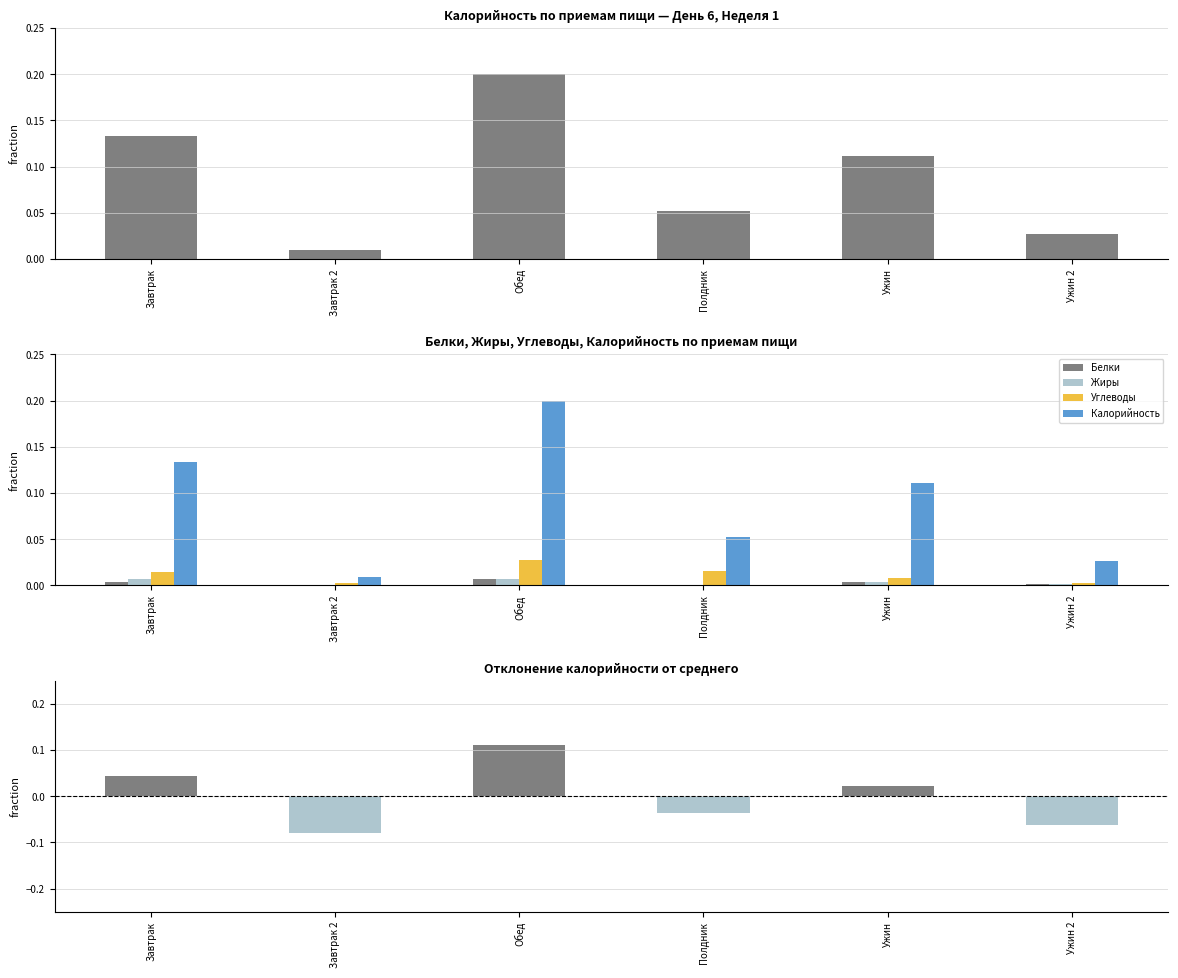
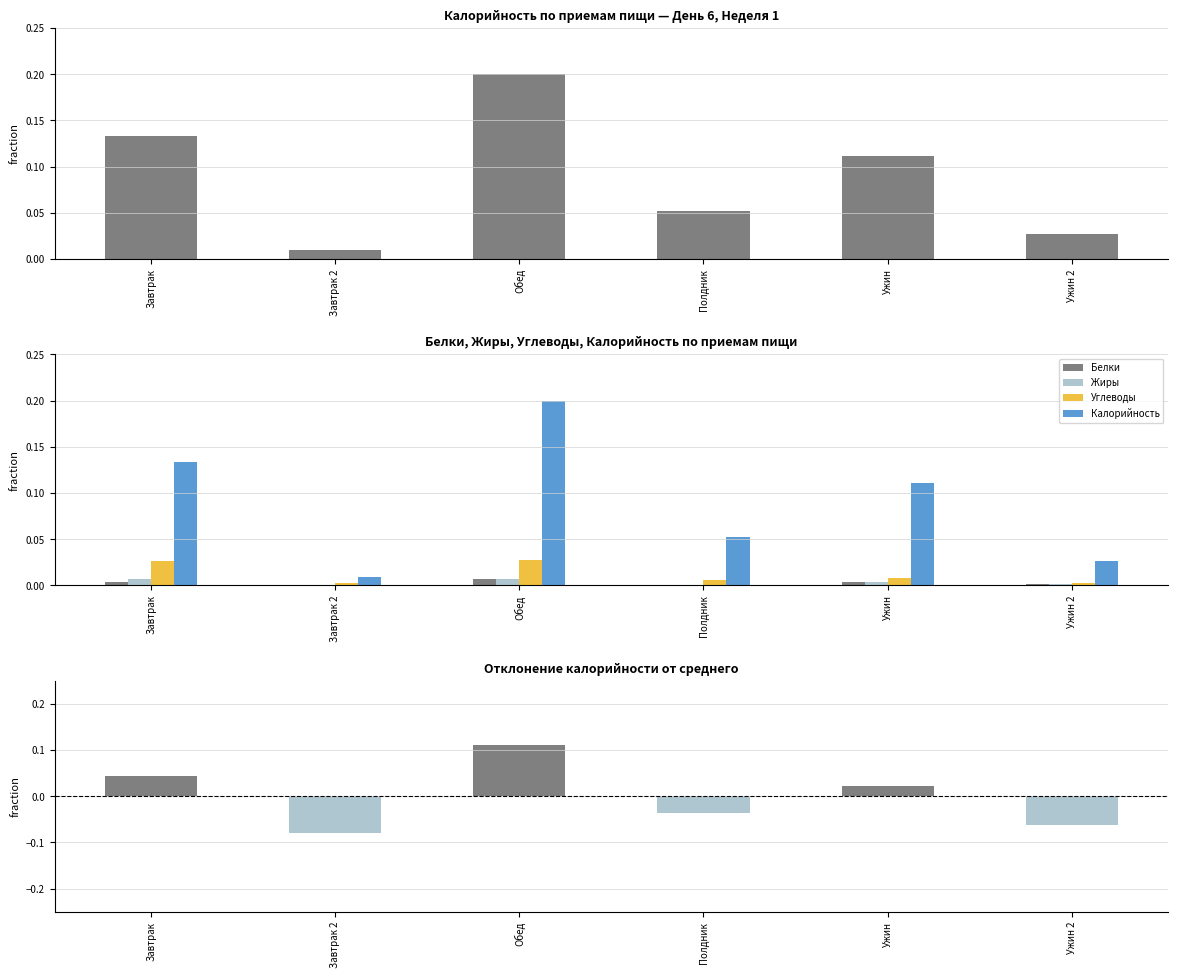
  {
    "Калорийность по приемам пищи — День 6, Неделя 1": {
      "Завтрак": 0.13,
      "Завтрак 2": 0.01,
      "Обед": 0.20,
      "Полдник": 0.05,
      "Ужин": 0.11,
      "Ужин 2": 0.03
    },
    "Белки, Жиры, Углеводы, Калорийность по приемам пищи": {
      "Белки": {
        "Завтрак": 0.00,
        "Обед": 0.01,
        "Ужин": 0.00
      },
      "Жиры": {
        "Завтрак": 0.01,
        "Обед": 0.01,
        "Ужин": 0.00
      },
      "Углеводы": {
-       "Завтрак": 0.01,
+       "Завтрак": 0.03,
        "Обед": 0.03,
-       "Полдник": 0.02,
+       "Полдник": 0.01,
        "Ужин": 0.01
      },
      "Калорийность": {
        "Завтрак": 0.13,
        "Завтрак 2": 0.01,
        "Обед": 0.20,
        "Полдник": 0.05,
        "Ужин": 0.11,
        "Ужин 2": 0.03
      }
    },
    "Отклонение калорийности от среднего": {
      "Завтрак": 0.04,
      "Завтрак 2": -0.08,
      "Обед": 0.11,
      "Полдник": -0.04,
      "Ужин": 0.02,
      "Ужин 2": -0.06
    }
  }
